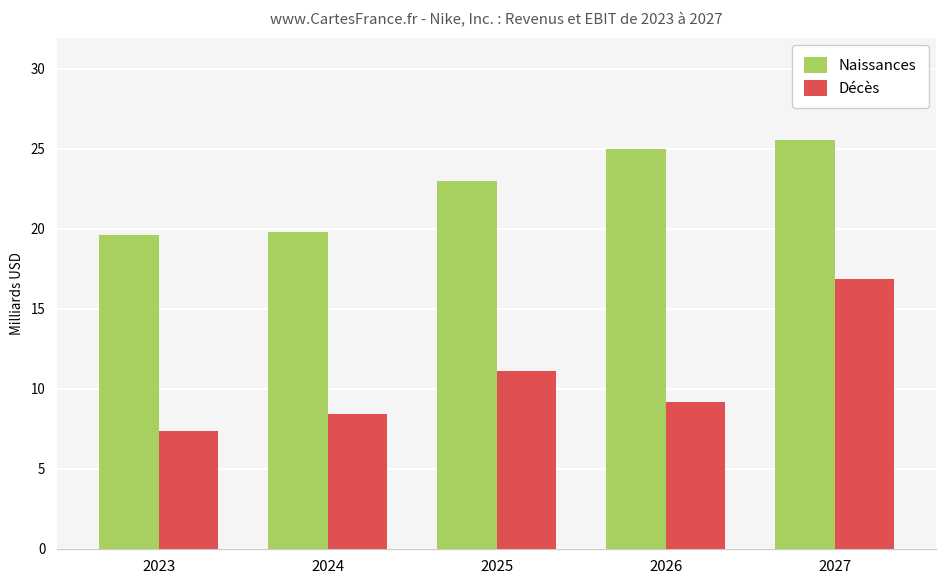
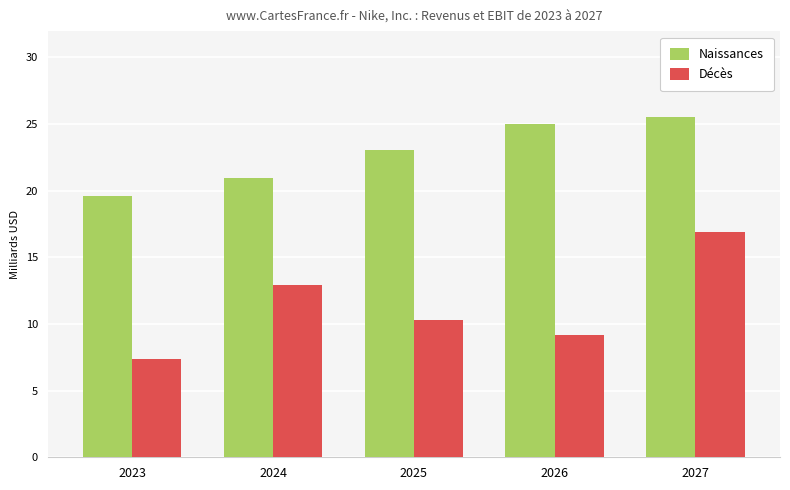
  {
    "Naissances": {
      "2023": 19.6,
-     "2024": 19.8,
+     "2024": 20.9,
      "2025": 23.0,
      "2026": 25.0,
      "2027": 25.5
    },
    "Décès": {
      "2023": 7.3,
-     "2024": 8.4,
-     "2025": 11.1,
+     "2024": 12.9,
+     "2025": 10.3,
      "2026": 9.2,
      "2027": 16.9
    }
  }
